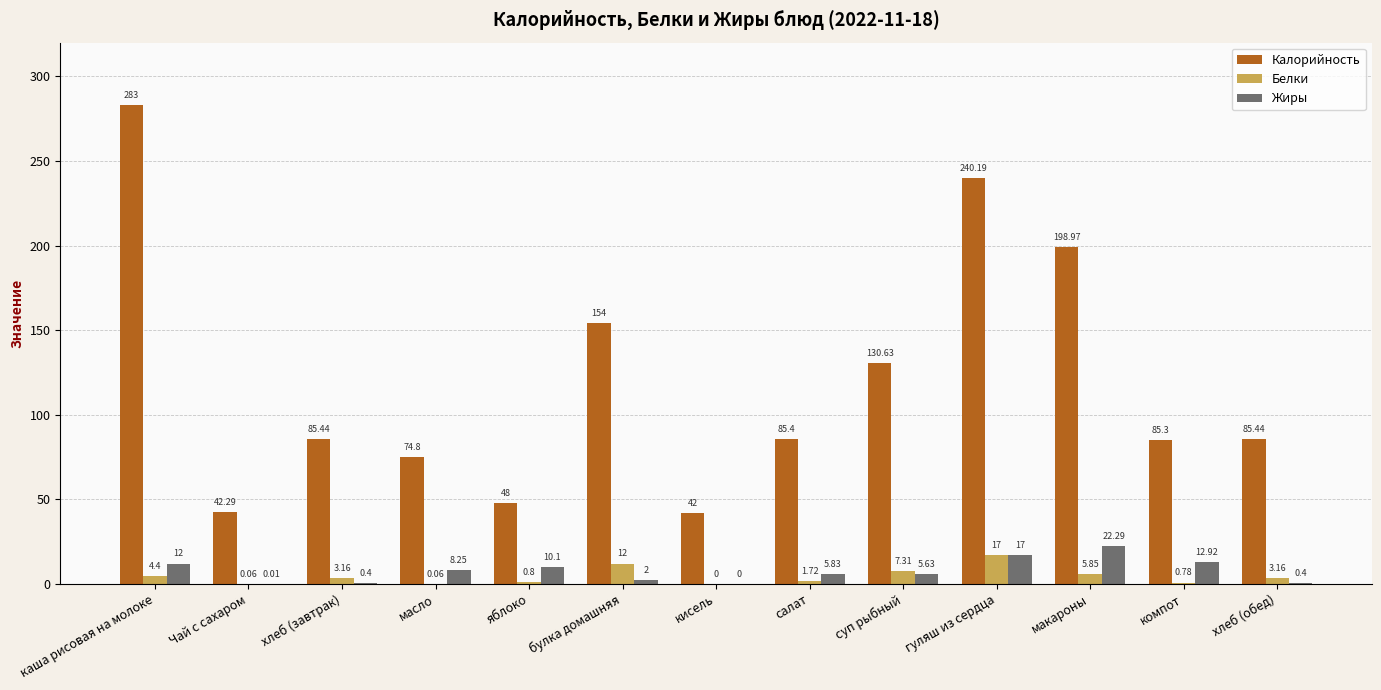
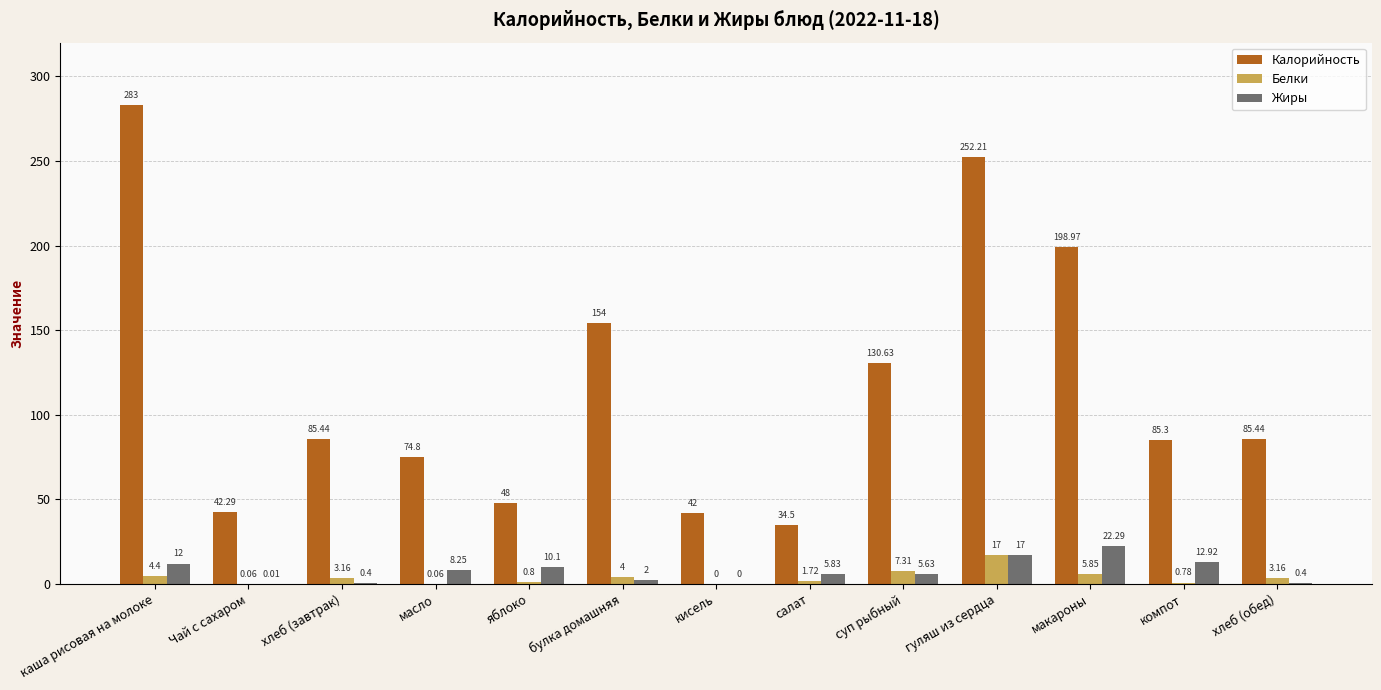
  {
    "Калорийность": {
      "каша рисовая на молоке": 283,
      "Чай с сахаром": 42.29,
      "хлеб (завтрак)": 85.44,
      "масло": 74.8,
      "яблоко": 48,
      "булка домашняя": 154,
      "кисель": 42,
-     "салат": 85.4,
+     "салат": 34.5,
      "суп рыбный": 130.63,
-     "гуляш из сердца": 240.19,
+     "гуляш из сердца": 252.21,
      "макароны": 198.97,
      "компот": 85.3,
      "хлеб (обед)": 85.44
    },
    "Белки": {
      "каша рисовая на молоке": 4.4,
      "Чай с сахаром": 0.06,
      "хлеб (завтрак)": 3.16,
      "масло": 0.06,
      "яблоко": 0.8,
-     "булка домашняя": 12,
+     "булка домашняя": 4,
      "кисель": 0,
      "салат": 1.72,
      "суп рыбный": 7.31,
      "гуляш из сердца": 17,
      "макароны": 5.85,
      "компот": 0.78,
      "хлеб (обед)": 3.16
    },
    "Жиры": {
      "каша рисовая на молоке": 12,
      "Чай с сахаром": 0.01,
      "хлеб (завтрак)": 0.4,
      "масло": 8.25,
      "яблоко": 10.1,
      "булка домашняя": 2,
      "кисель": 0,
      "салат": 5.83,
      "суп рыбный": 5.63,
      "гуляш из сердца": 17,
      "макароны": 22.29,
      "компот": 12.92,
      "хлеб (обед)": 0.4
    }
  }
